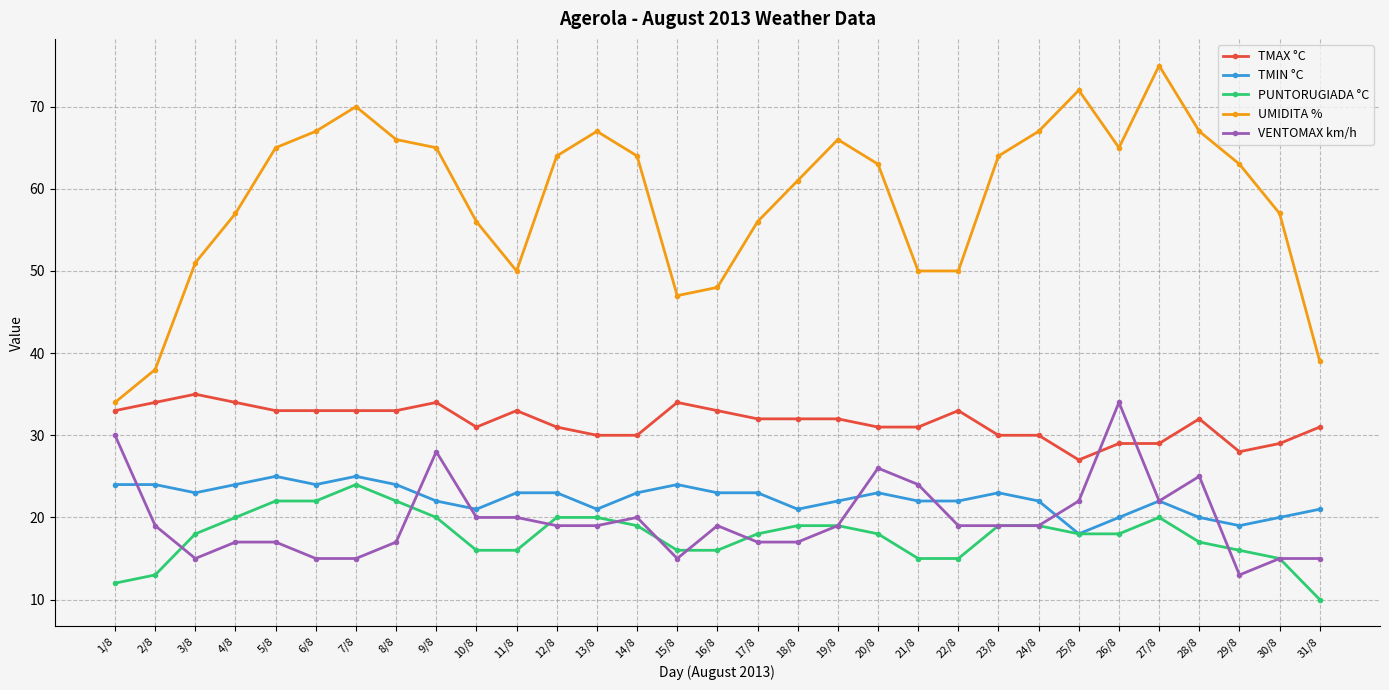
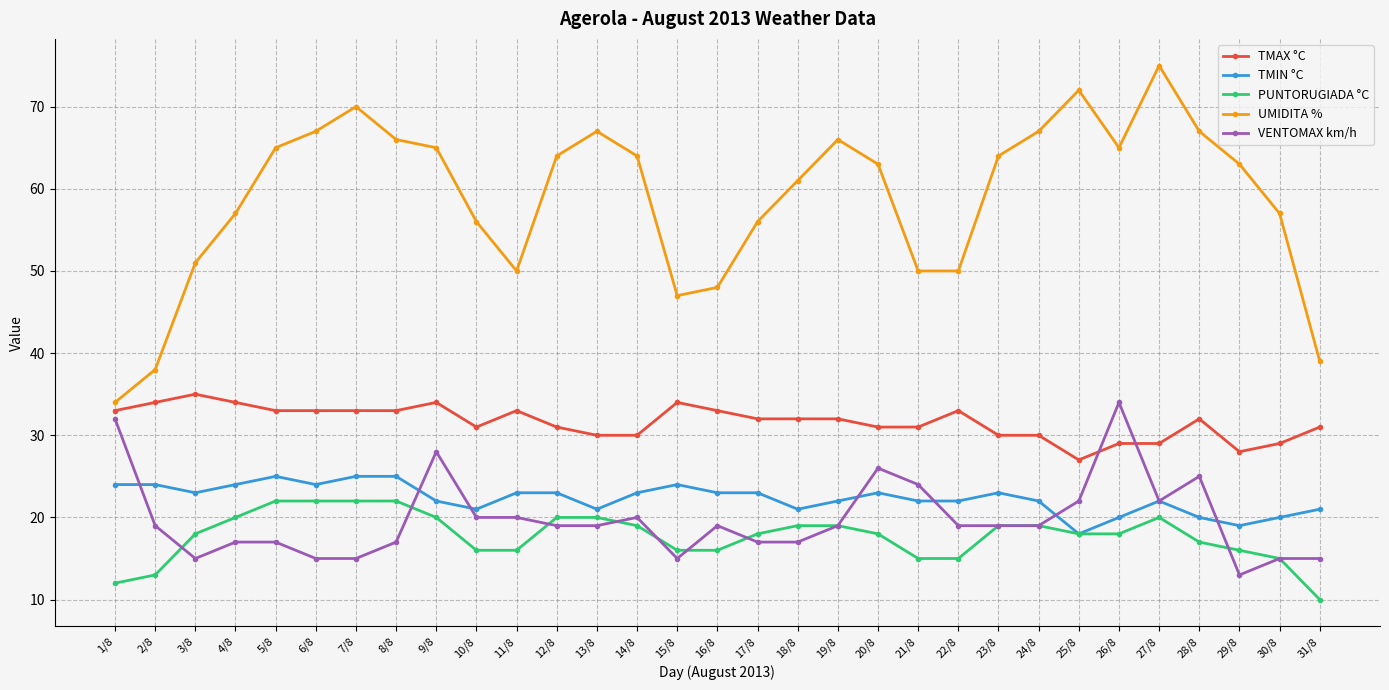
  {
    "TMAX °C": {
      "1/8": 33,
      "2/8": 34,
      "3/8": 35,
      "4/8": 34,
      "5/8": 33,
      "6/8": 33,
      "7/8": 33,
      "8/8": 33,
      "9/8": 34,
      "10/8": 31,
      "11/8": 33,
      "12/8": 31,
      "13/8": 30,
      "14/8": 30,
      "15/8": 34,
      "16/8": 33,
      "17/8": 32,
      "18/8": 32,
      "19/8": 32,
      "20/8": 31,
      "21/8": 31,
      "22/8": 33,
      "23/8": 30,
      "24/8": 30,
      "25/8": 27,
      "26/8": 29,
      "27/8": 29,
      "28/8": 32,
      "29/8": 28,
      "30/8": 29,
      "31/8": 31
    },
    "TMIN °C": {
      "1/8": 24,
      "2/8": 24,
      "3/8": 23,
      "4/8": 24,
      "5/8": 25,
      "6/8": 24,
      "7/8": 25,
-     "8/8": 24,
+     "8/8": 25,
      "9/8": 22,
      "10/8": 21,
      "11/8": 23,
      "12/8": 23,
      "13/8": 21,
      "14/8": 23,
      "15/8": 24,
      "16/8": 23,
      "17/8": 23,
      "18/8": 21,
      "19/8": 22,
      "20/8": 23,
      "21/8": 22,
      "22/8": 22,
      "23/8": 23,
      "24/8": 22,
      "26/8": 20,
      "28/8": 20,
      "29/8": 19,
      "30/8": 20,
      "31/8": 21
    },
    "PUNTORUGIADA °C": {
      "1/8": 12,
      "2/8": 13,
      "3/8": 18,
      "4/8": 20,
      "5/8": 22,
      "6/8": 22,
-     "7/8": 24,
+     "7/8": 22,
      "8/8": 22,
      "9/8": 20,
      "10/8": 16,
      "11/8": 16,
      "12/8": 20,
      "13/8": 20,
      "14/8": 19,
      "15/8": 16,
      "16/8": 16,
      "17/8": 18,
      "18/8": 19,
      "20/8": 18,
      "21/8": 15,
      "22/8": 15,
      "26/8": 18,
      "27/8": 20,
      "28/8": 17,
      "29/8": 16,
      "31/8": 10
    },
    "UMIDITA %": {
      "1/8": 34,
      "2/8": 38,
      "3/8": 51,
      "4/8": 57,
      "5/8": 65,
      "6/8": 67,
      "7/8": 70,
      "8/8": 66,
      "9/8": 65,
      "10/8": 56,
      "11/8": 50,
      "12/8": 64,
      "13/8": 67,
      "14/8": 64,
      "15/8": 47,
      "16/8": 48,
      "17/8": 56,
      "18/8": 61,
      "19/8": 66,
      "20/8": 63,
      "21/8": 50,
      "22/8": 50,
      "23/8": 64,
      "24/8": 67,
      "25/8": 72,
      "26/8": 65,
      "27/8": 75,
      "28/8": 67,
      "29/8": 63,
      "30/8": 57,
      "31/8": 39
    },
    "VENTOMAX km/h": {
-     "1/8": 30,
+     "1/8": 32,
      "2/8": 19,
      "3/8": 15,
      "4/8": 17,
      "5/8": 17,
      "6/8": 15,
      "7/8": 15,
      "8/8": 17,
      "9/8": 28,
      "10/8": 20,
      "11/8": 20,
      "12/8": 19,
      "13/8": 19,
      "14/8": 20,
      "15/8": 15,
      "16/8": 19,
      "17/8": 17,
      "18/8": 17,
      "20/8": 26,
      "21/8": 24,
      "22/8": 19,
      "25/8": 22,
      "26/8": 34,
      "28/8": 25,
      "29/8": 13,
      "31/8": 15
    }
  }
